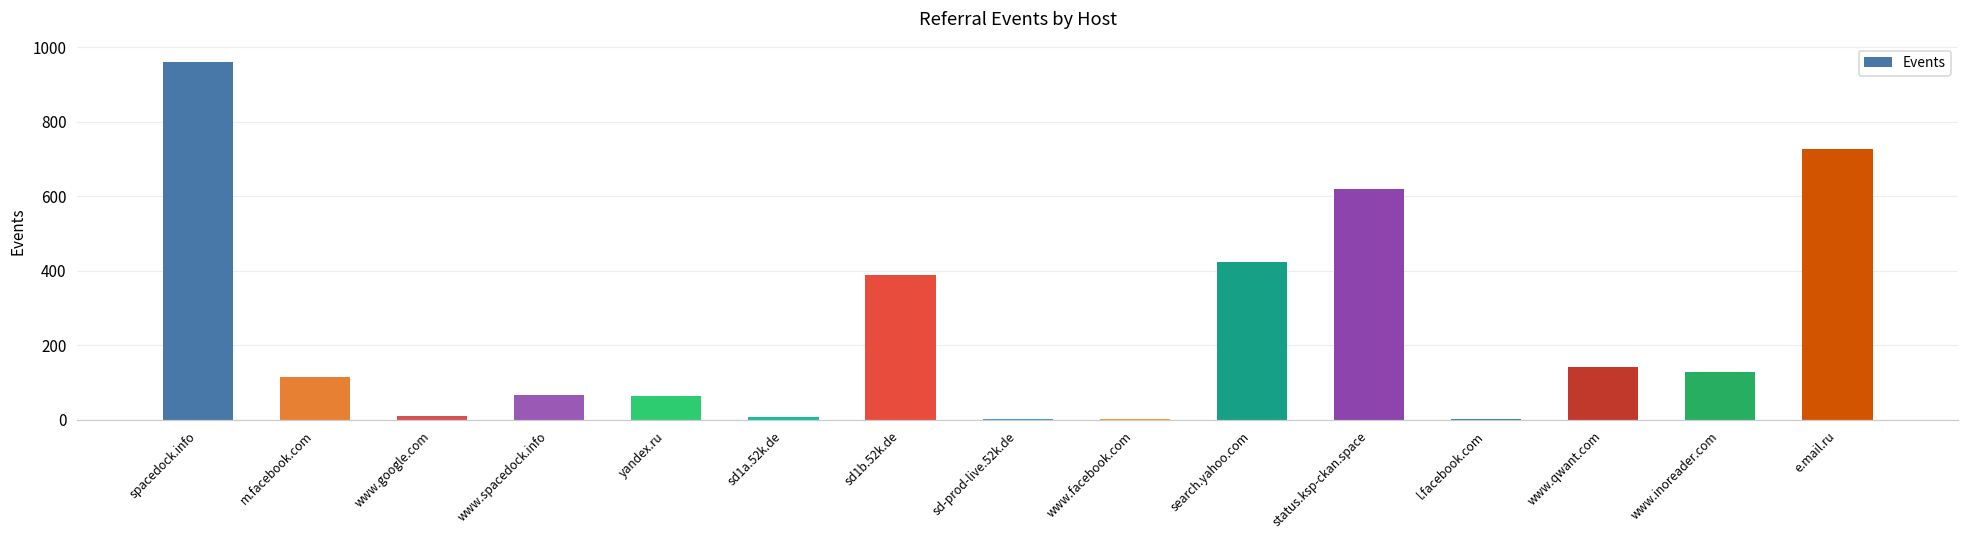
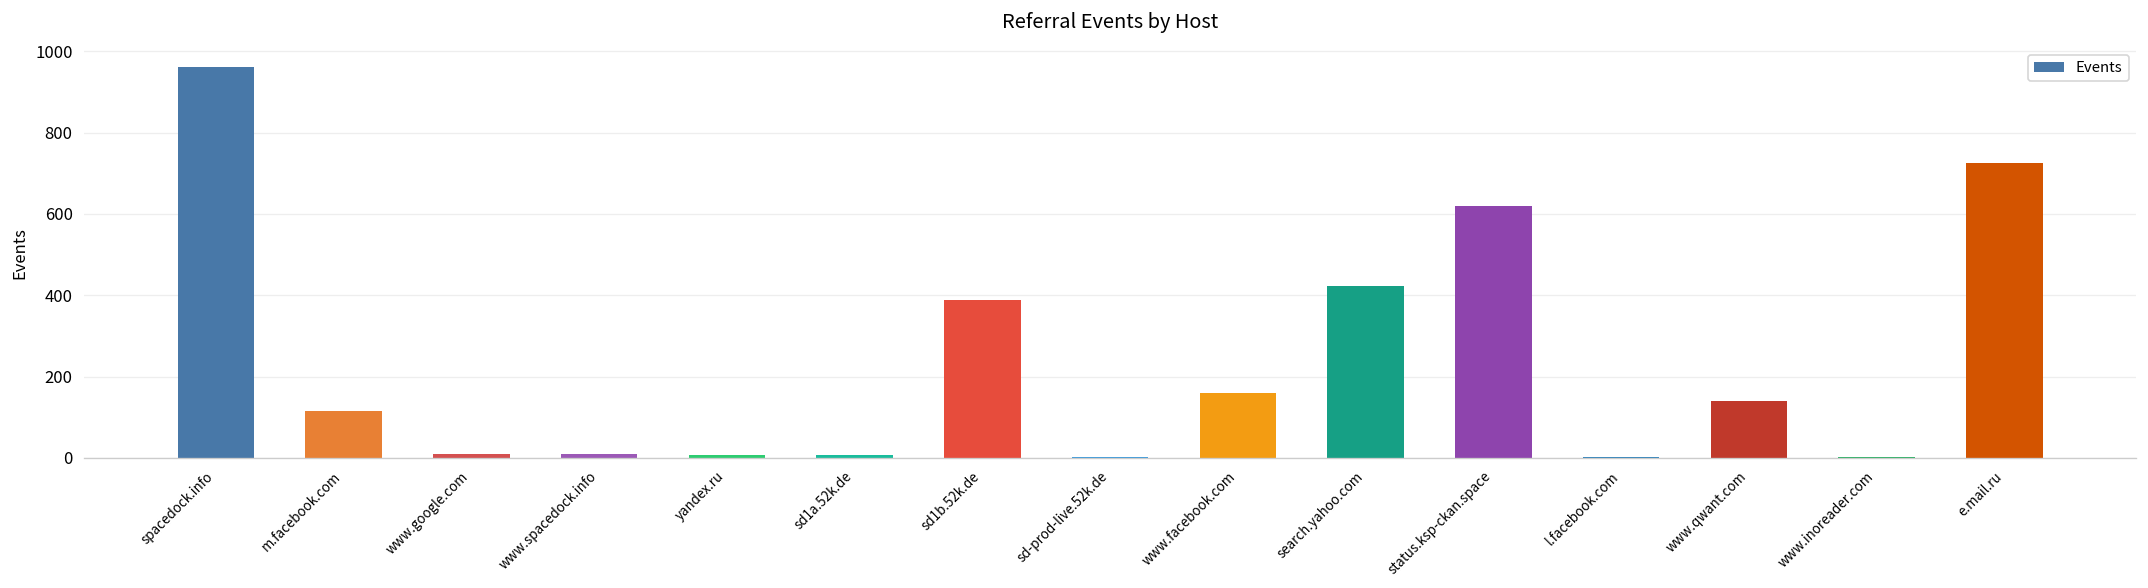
  {
    "spacedock.info": 960,
    "m.facebook.com": 110,
    "www.google.com": 10,
-   "www.spacedock.info": 70,
-   "yandex.ru": 60,
+   "www.spacedock.info": 10,
+   "yandex.ru": 10,
    "sd1b.52k.de": 390,
-   "www.facebook.com": 0,
+   "www.facebook.com": 160,
    "search.yahoo.com": 420,
    "status.ksp-ckan.space": 620,
    "www.qwant.com": 140,
-   "www.inoreader.com": 130,
+   "www.inoreader.com": 0,
    "e.mail.ru": 730
  }
